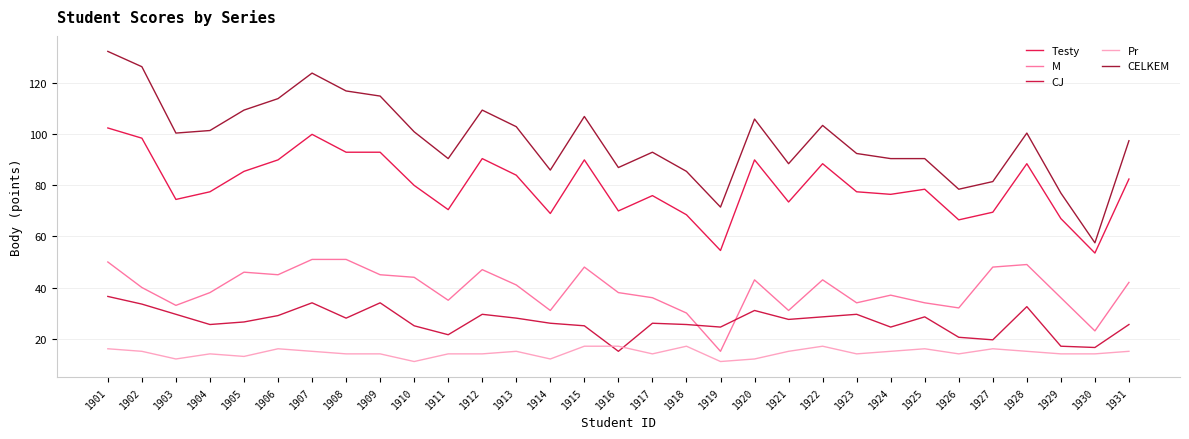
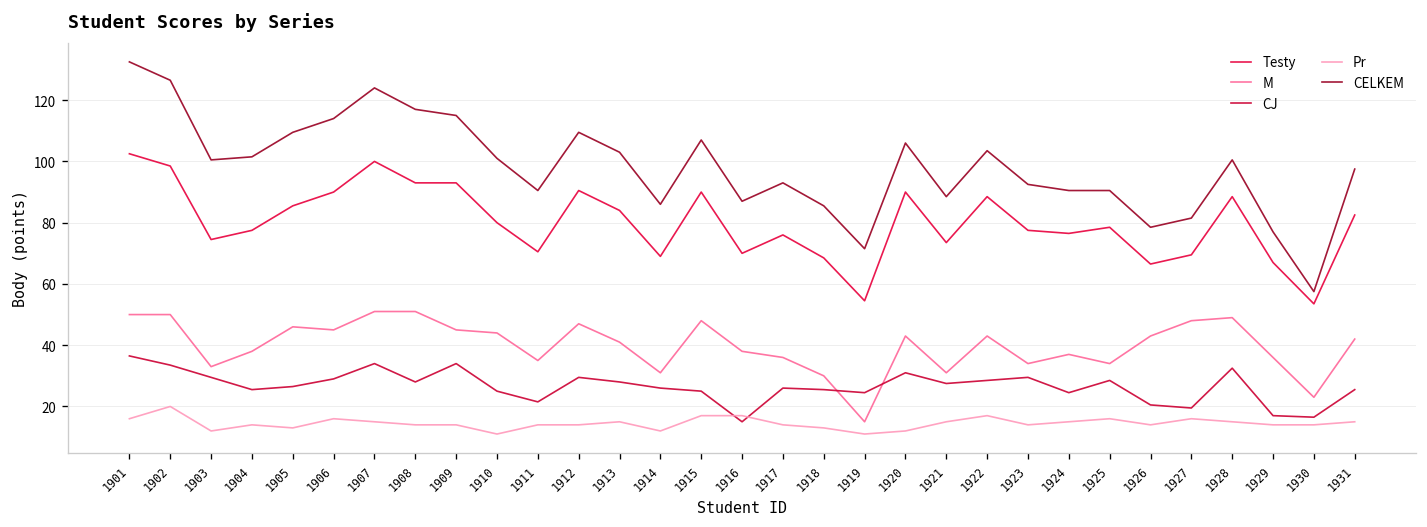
  {
    "M": {
      "1901": 50,
-     "1902": 40,
+     "1902": 50,
      "1903": 33,
      "1904": 38,
      "1905": 46,
      "1906": 45,
      "1907": 51,
      "1908": 51,
      "1909": 45,
      "1910": 44,
      "1911": 35,
      "1912": 47,
      "1913": 41,
      "1914": 31,
      "1915": 48,
      "1916": 38,
      "1917": 36,
      "1918": 30,
      "1919": 15,
      "1920": 43,
      "1921": 31,
      "1922": 43,
      "1923": 34,
      "1924": 37,
      "1925": 34,
-     "1926": 32,
+     "1926": 43,
      "1927": 48,
      "1928": 49,
      "1929": 36,
      "1930": 23,
      "1931": 42
    },
    "Pr": {
      "1901": 16,
-     "1902": 15,
+     "1902": 20,
      "1903": 12,
      "1904": 14,
      "1905": 13,
      "1906": 16,
      "1907": 15,
      "1908": 14,
      "1909": 14,
      "1910": 11,
      "1911": 14,
      "1912": 14,
      "1913": 15,
      "1914": 12,
      "1915": 17,
      "1916": 17,
      "1917": 14,
-     "1918": 17,
+     "1918": 13,
      "1919": 11,
      "1920": 12,
      "1921": 15,
      "1922": 17,
      "1923": 14,
      "1924": 15,
      "1925": 16,
      "1926": 14,
      "1927": 16,
      "1928": 15,
      "1929": 14,
      "1930": 14,
      "1931": 15
    }
  }
